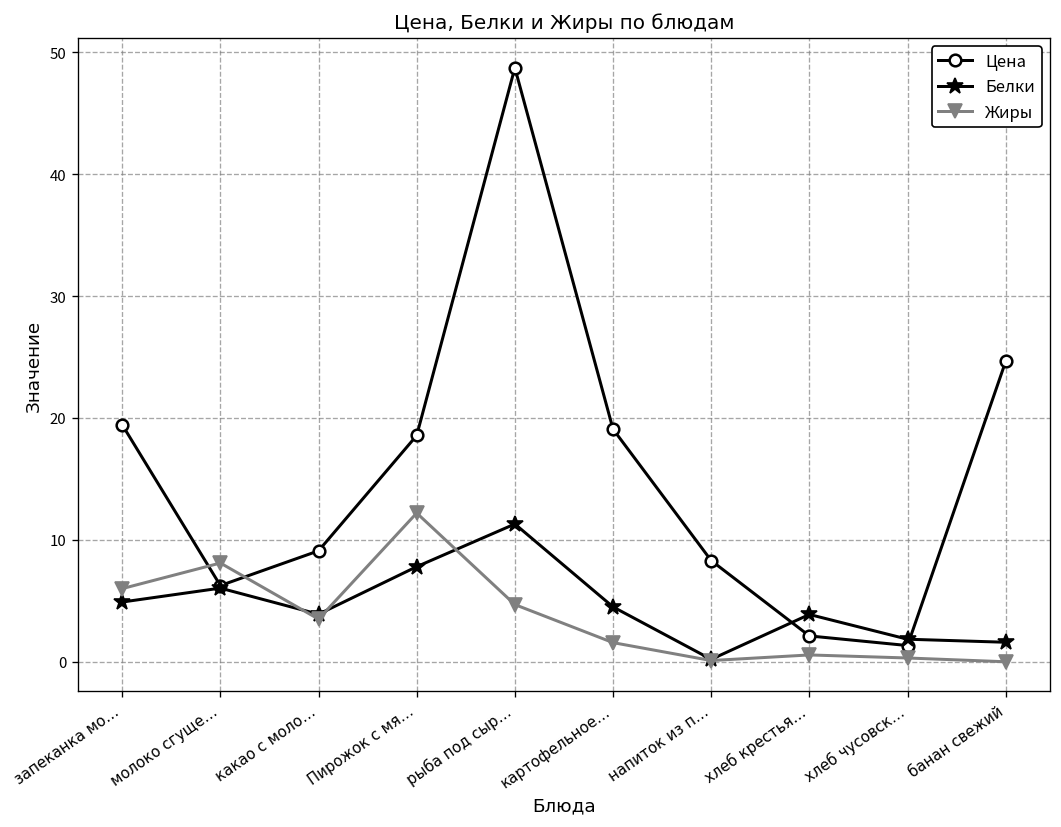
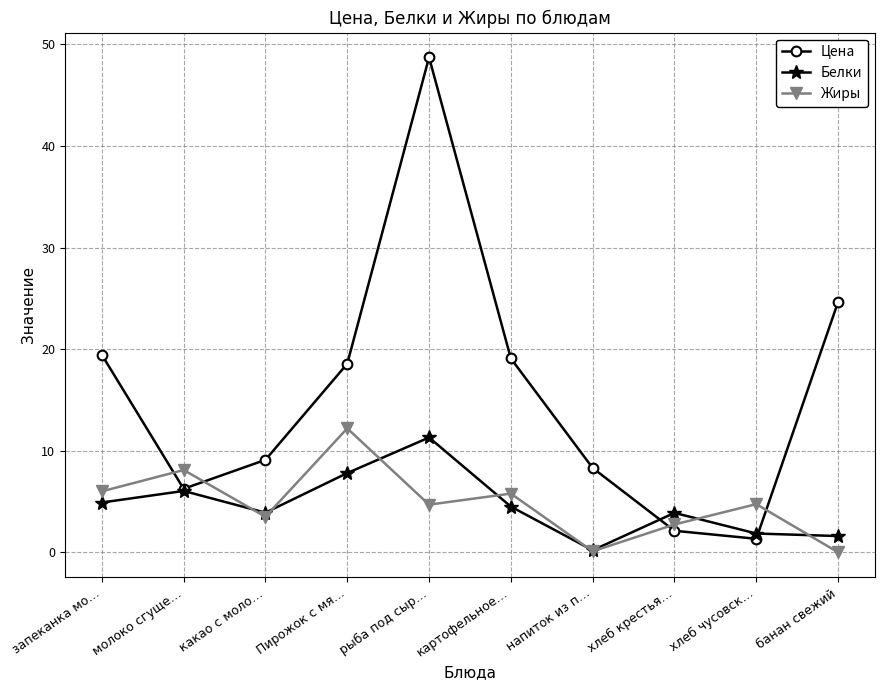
  {
    "Жиры": {
      "запеканка мо…": 6.0,
      "молоко сгуще…": 8.1,
      "какао с моло…": 3.5,
      "Пирожок с мя…": 12.2,
      "рыба под сыр…": 4.7,
-     "картофельное…": 1.6,
-     "хлеб крестья…": 0.6,
-     "хлеб чусовск…": 0.3,
+     "картофельное…": 5.8,
+     "хлеб крестья…": 2.7,
+     "хлеб чусовск…": 4.7,
      "банан свежий": 0.0
    }
  }
